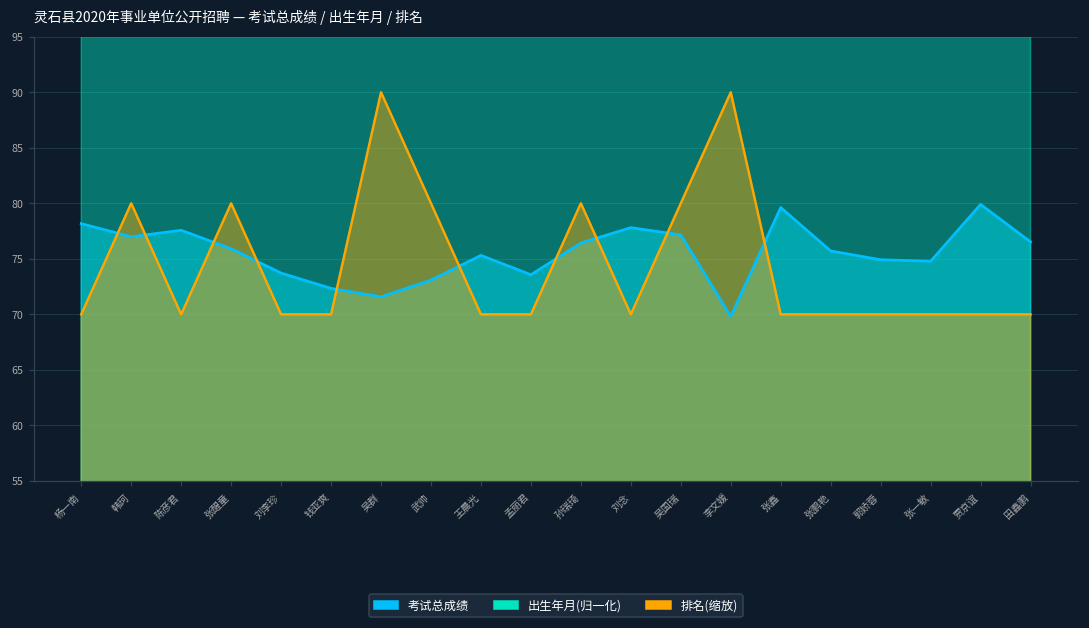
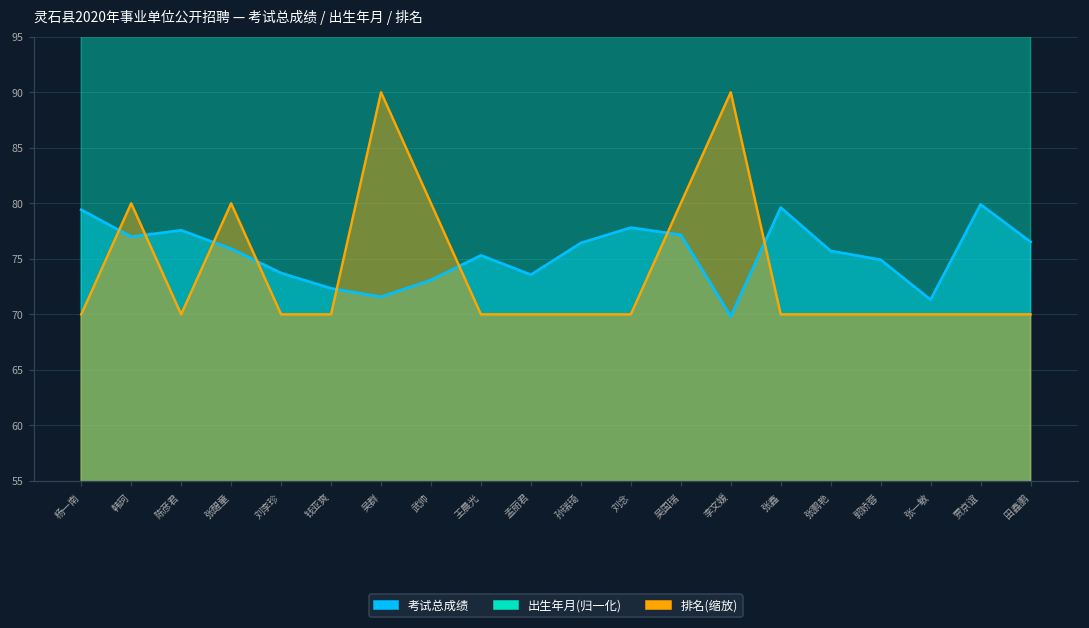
  {
    "考试总成绩": {
-     "杨一南": 78.2,
+     "杨一南": 79.4,
      "韩珂": 77.0,
      "陈彦君": 77.6,
      "张醒童": 75.9,
      "刘李珍": 73.7,
      "钱亚爽": 72.3,
      "吴群": 71.6,
      "武帅": 73.1,
      "王晨光": 75.3,
      "孟丽君": 73.6,
      "孙瑞琦": 76.4,
      "刘念": 77.8,
      "吴国瑞": 77.2,
      "李文媛": 69.8,
      "张鑫": 79.6,
      "张鹏艳": 75.7,
      "郭娇蓉": 74.9,
-     "张一敏": 74.8,
+     "张一敏": 71.3,
      "贾京谊": 79.9,
      "田鑫鹏": 76.5
    },
    "排名(缩放)": {
      "杨一南": 70.0,
      "韩珂": 80.0,
      "陈彦君": 70.0,
      "张醒童": 80.0,
      "刘李珍": 70.0,
      "钱亚爽": 70.0,
      "吴群": 90.0,
      "武帅": 80.0,
      "王晨光": 70.0,
      "孟丽君": 70.0,
-     "孙瑞琦": 80.0,
+     "孙瑞琦": 70.0,
      "刘念": 70.0,
      "吴国瑞": 80.0,
      "李文媛": 90.0,
      "张鑫": 70.0,
      "张鹏艳": 70.0,
      "郭娇蓉": 70.0,
      "张一敏": 70.0,
      "贾京谊": 70.0,
      "田鑫鹏": 70.0
    }
  }
